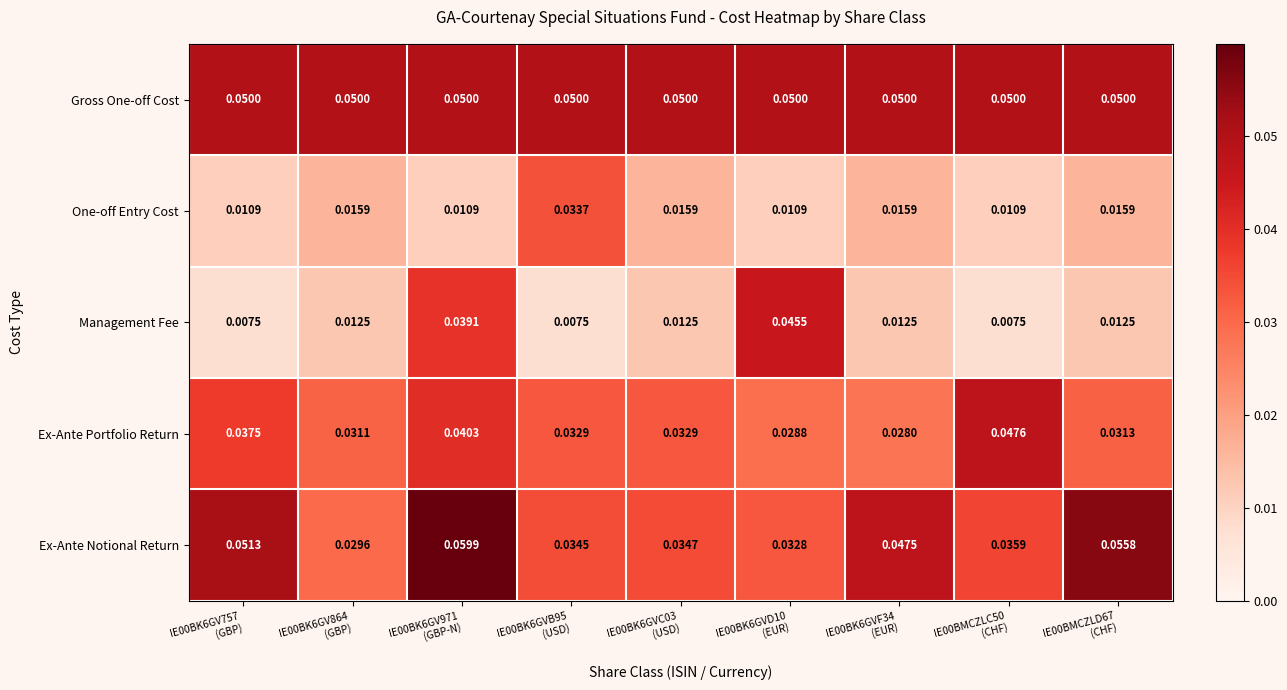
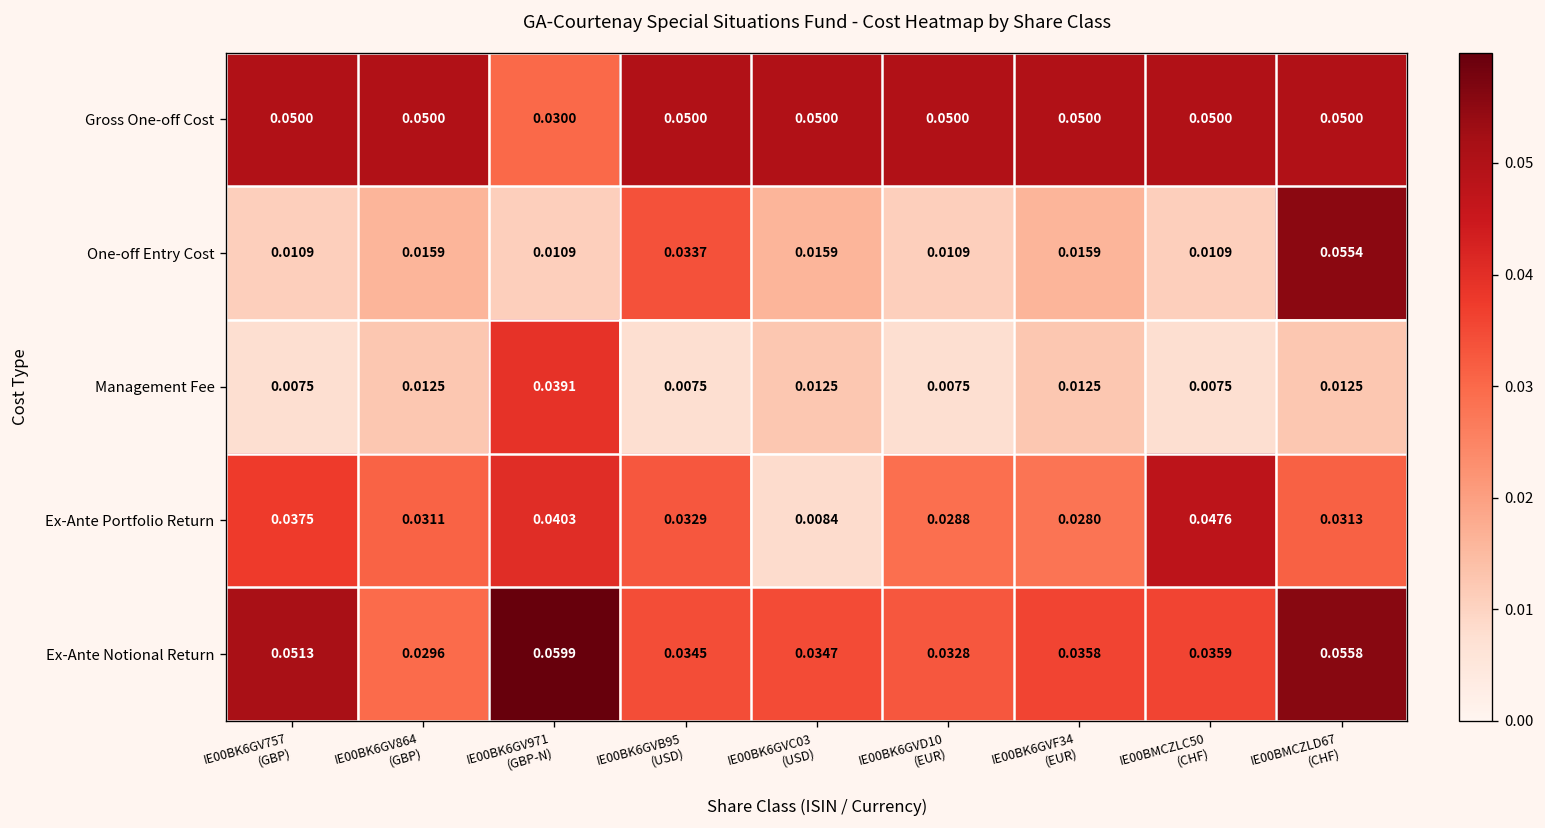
  {
    "Gross One-off Cost": {
      "IE00BK6GV757 (GBP)": 0.0500,
      "IE00BK6GV864 (GBP)": 0.0500,
-     "IE00BK6GV971 (GBP-N)": 0.0500,
+     "IE00BK6GV971 (GBP-N)": 0.0300,
      "IE00BK6GVB95 (USD)": 0.0500,
      "IE00BK6GVC03 (USD)": 0.0500,
      "IE00BK6GVD10 (EUR)": 0.0500,
      "IE00BK6GVF34 (EUR)": 0.0500,
      "IE00BMCZLC50 (CHF)": 0.0500,
      "IE00BMCZLD67 (CHF)": 0.0500
    },
    "One-off Entry Cost": {
      "IE00BK6GV757 (GBP)": 0.0109,
      "IE00BK6GV864 (GBP)": 0.0159,
      "IE00BK6GV971 (GBP-N)": 0.0109,
      "IE00BK6GVB95 (USD)": 0.0337,
      "IE00BK6GVC03 (USD)": 0.0159,
      "IE00BK6GVD10 (EUR)": 0.0109,
      "IE00BK6GVF34 (EUR)": 0.0159,
      "IE00BMCZLC50 (CHF)": 0.0109,
-     "IE00BMCZLD67 (CHF)": 0.0159
+     "IE00BMCZLD67 (CHF)": 0.0554
    },
    "Management Fee": {
      "IE00BK6GV757 (GBP)": 0.0075,
      "IE00BK6GV864 (GBP)": 0.0125,
      "IE00BK6GV971 (GBP-N)": 0.0391,
      "IE00BK6GVB95 (USD)": 0.0075,
      "IE00BK6GVC03 (USD)": 0.0125,
-     "IE00BK6GVD10 (EUR)": 0.0455,
+     "IE00BK6GVD10 (EUR)": 0.0075,
      "IE00BK6GVF34 (EUR)": 0.0125,
      "IE00BMCZLC50 (CHF)": 0.0075,
      "IE00BMCZLD67 (CHF)": 0.0125
    },
    "Ex-Ante Portfolio Return": {
      "IE00BK6GV757 (GBP)": 0.0375,
      "IE00BK6GV864 (GBP)": 0.0311,
      "IE00BK6GV971 (GBP-N)": 0.0403,
      "IE00BK6GVB95 (USD)": 0.0329,
-     "IE00BK6GVC03 (USD)": 0.0329,
+     "IE00BK6GVC03 (USD)": 0.0084,
      "IE00BK6GVD10 (EUR)": 0.0288,
      "IE00BK6GVF34 (EUR)": 0.0280,
      "IE00BMCZLC50 (CHF)": 0.0476,
      "IE00BMCZLD67 (CHF)": 0.0313
    },
    "Ex-Ante Notional Return": {
      "IE00BK6GV757 (GBP)": 0.0513,
      "IE00BK6GV864 (GBP)": 0.0296,
      "IE00BK6GV971 (GBP-N)": 0.0599,
      "IE00BK6GVB95 (USD)": 0.0345,
      "IE00BK6GVC03 (USD)": 0.0347,
      "IE00BK6GVD10 (EUR)": 0.0328,
-     "IE00BK6GVF34 (EUR)": 0.0475,
+     "IE00BK6GVF34 (EUR)": 0.0358,
      "IE00BMCZLC50 (CHF)": 0.0359,
      "IE00BMCZLD67 (CHF)": 0.0558
    }
  }
